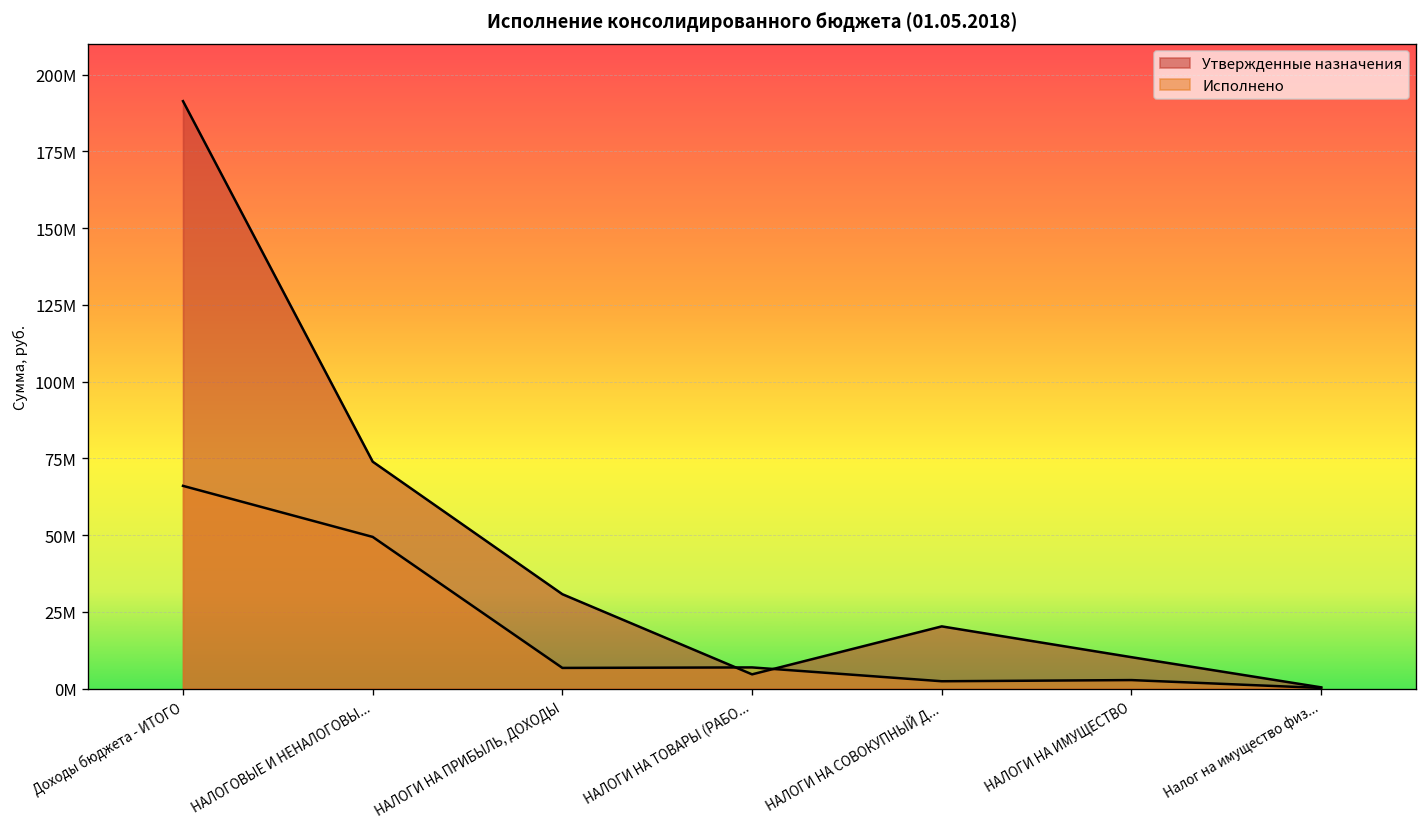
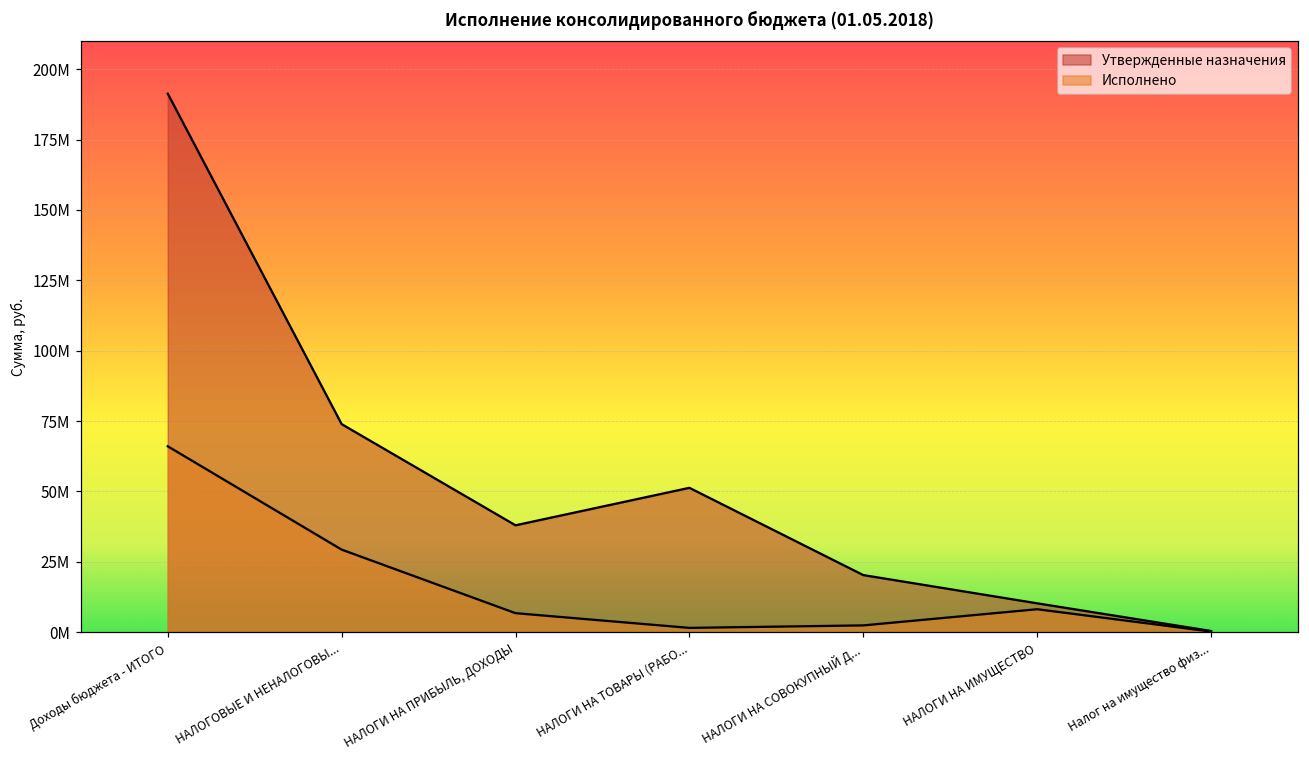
  {
    "Утвержденные назначения": {
      "Доходы бюджета - ИТОГО": 191000000,
      "НАЛОГОВЫЕ И НЕНАЛОГОВЫ...": 74000000,
-     "НАЛОГИ НА ПРИБЫЛЬ, ДОХОДЫ": 31000000,
-     "НАЛОГИ НА ТОВАРЫ (РАБО...": 5000000,
+     "НАЛОГИ НА ПРИБЫЛЬ, ДОХОДЫ": 38000000,
+     "НАЛОГИ НА ТОВАРЫ (РАБО...": 51000000,
      "НАЛОГИ НА СОВОКУПНЫЙ Д...": 20000000,
      "НАЛОГИ НА ИМУЩЕСТВО": 10000000
    },
    "Исполнено": {
      "Доходы бюджета - ИТОГО": 66000000,
-     "НАЛОГОВЫЕ И НЕНАЛОГОВЫ...": 49000000,
+     "НАЛОГОВЫЕ И НЕНАЛОГОВЫ...": 29000000,
      "НАЛОГИ НА ПРИБЫЛЬ, ДОХОДЫ": 7000000,
-     "НАЛОГИ НА ТОВАРЫ (РАБО...": 7000000,
+     "НАЛОГИ НА ТОВАРЫ (РАБО...": 1000000,
      "НАЛОГИ НА СОВОКУПНЫЙ Д...": 2000000,
-     "НАЛОГИ НА ИМУЩЕСТВО": 3000000
+     "НАЛОГИ НА ИМУЩЕСТВО": 8000000
    }
  }
